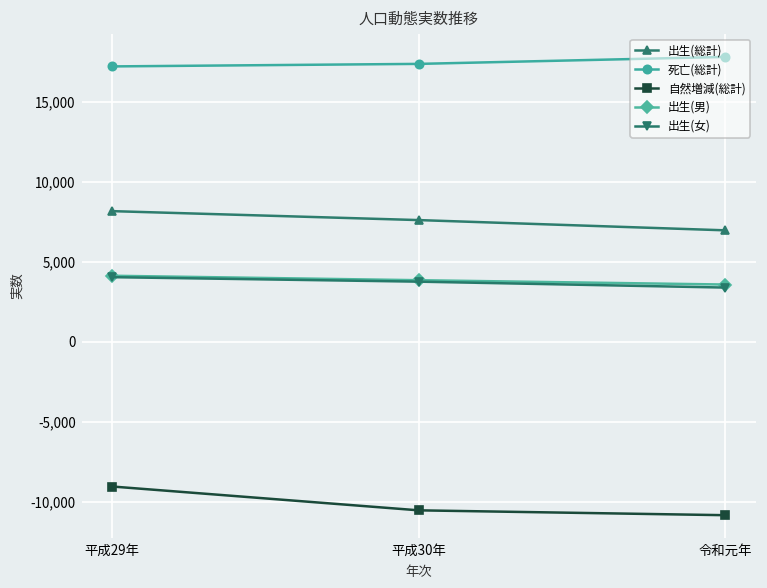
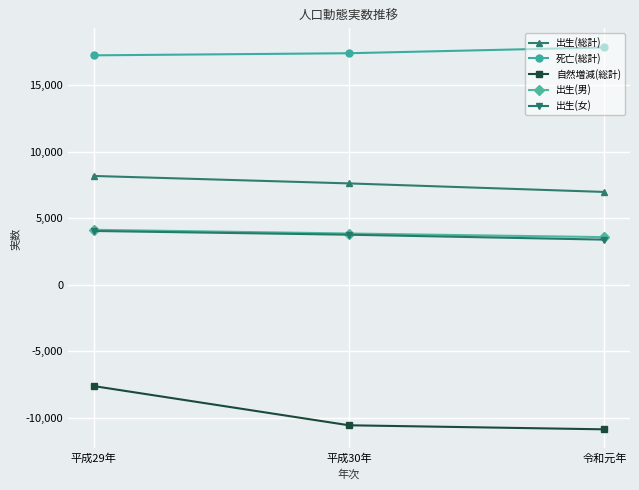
  {
    "自然増減(総計)": {
-     "平成29年": "-9,100",
+     "平成29年": "-7,600",
      "平成30年": "-10,500",
      "令和元年": "-10,900"
    }
  }
